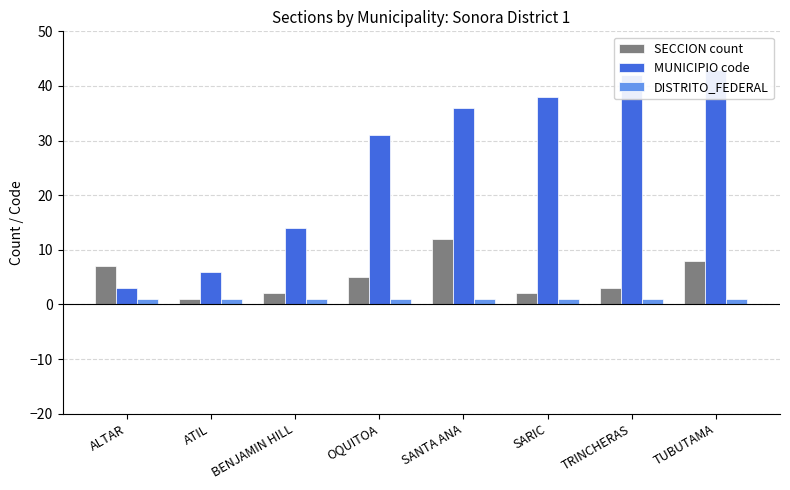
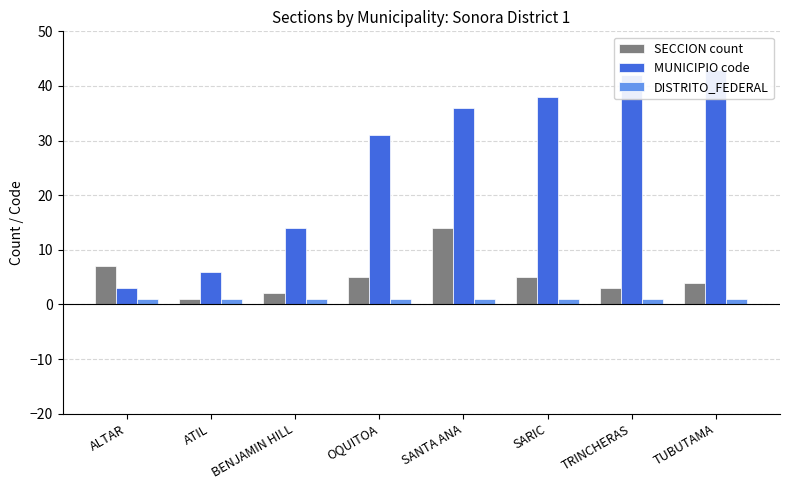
  {
    "SECCION count": {
      "ALTAR": 7,
      "ATIL": 1,
      "BENJAMIN HILL": 2,
      "OQUITOA": 5,
-     "SANTA ANA": 12,
-     "SARIC": 2,
+     "SANTA ANA": 14,
+     "SARIC": 5,
      "TRINCHERAS": 3,
-     "TUBUTAMA": 8
+     "TUBUTAMA": 4
    }
  }
